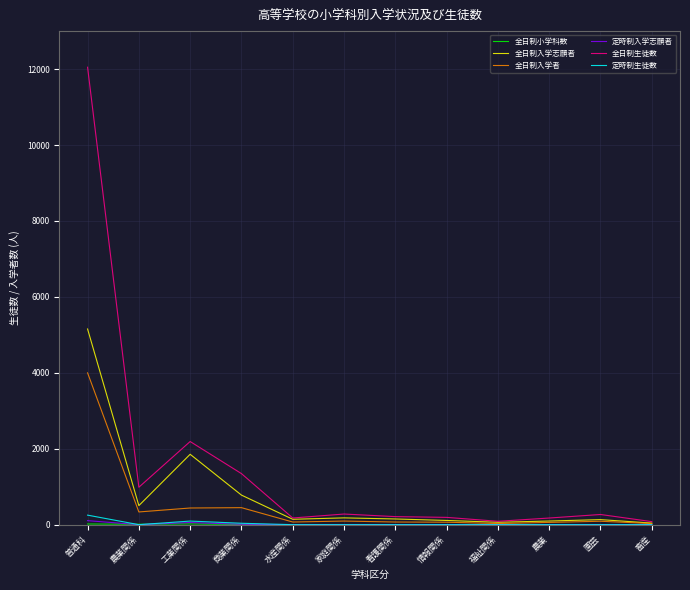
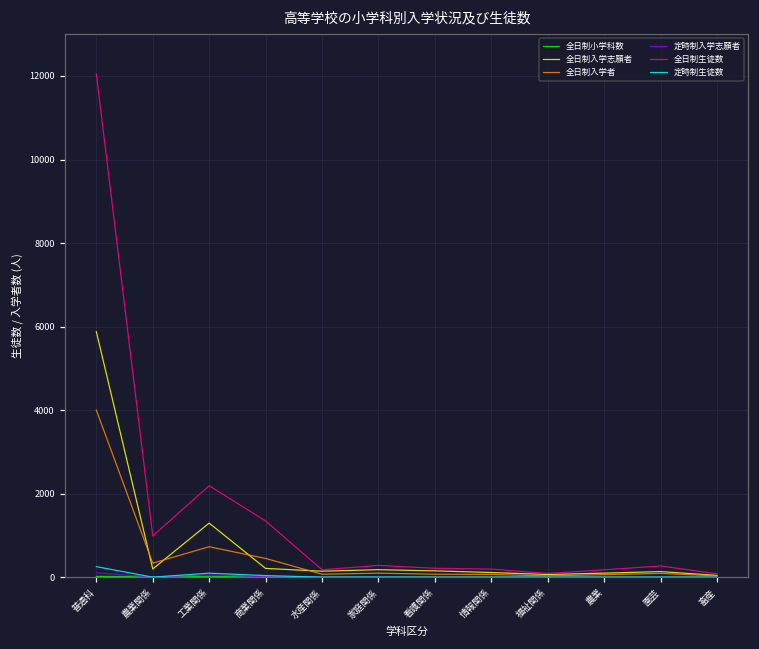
  {
    "全日制小学科数": {
      "普通科": 0
    },
    "全日制入学志願者": {
-     "普通科": 5200,
-     "農業関係": 500,
-     "工業関係": 1900,
-     "商業関係": 800,
+     "普通科": 5900,
+     "農業関係": 200,
+     "工業関係": 1300,
+     "商業関係": 200,
      "家庭関係": 200
    },
    "全日制入学者": {
      "普通科": 4000,
      "農業関係": 300,
-     "工業関係": 400,
+     "工業関係": 700,
      "商業関係": 400,
      "水産関係": 100,
      "家庭関係": 100,
      "看護関係": 100
    },
    "定時制入学志願者": {
      "普通科": 100
    },
    "全日制生徒数": {
      "普通科": 12000,
      "農業関係": 1000,
      "工業関係": 2200,
      "商業関係": 1300,
      "家庭関係": 300,
      "情報関係": 200,
      "農業": 200,
      "園芸": 300
    },
    "定時制生徒数": {
      "普通科": 300
    }
  }
